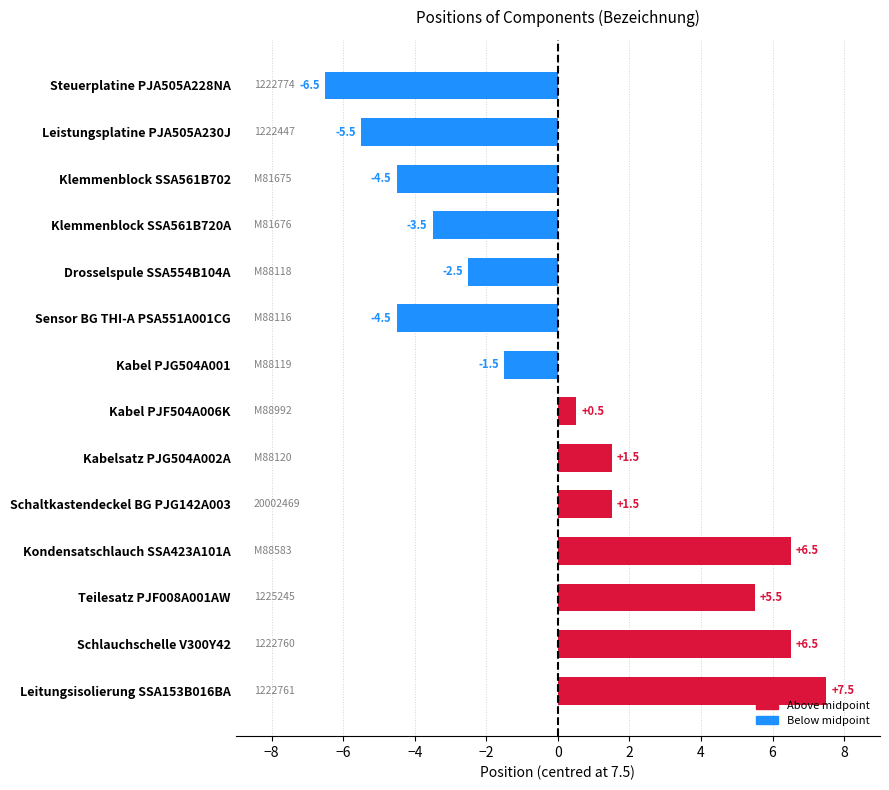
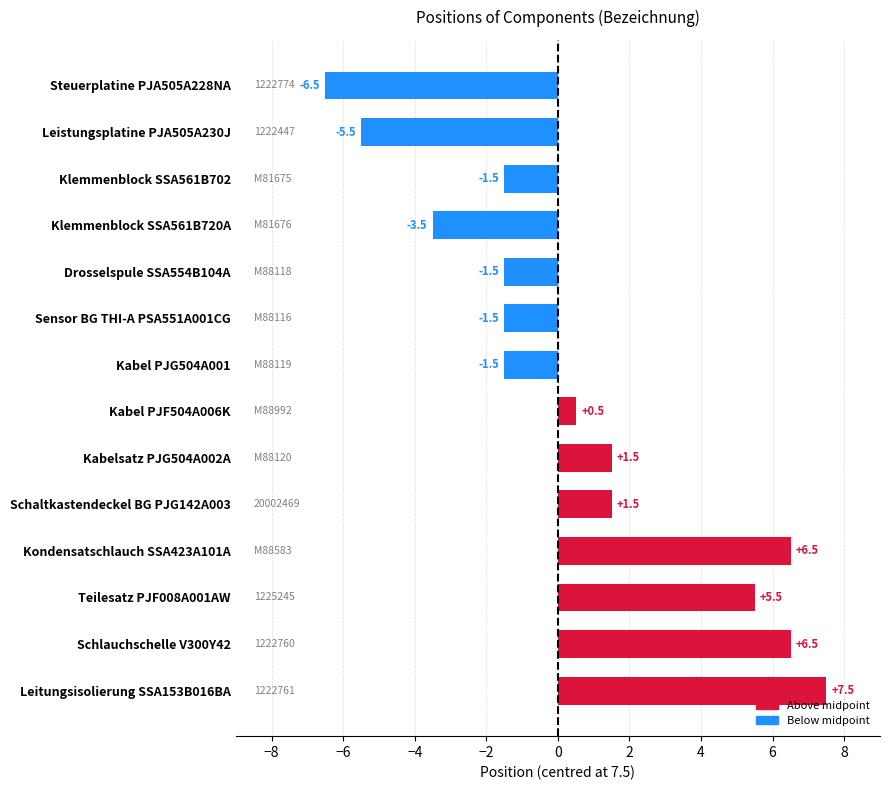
  {
    "Steuerplatine PJA505A228NA": "-6.5",
    "Leistungsplatine PJA505A230J": "-5.5",
-   "Klemmenblock SSA561B702": "-4.5",
+   "Klemmenblock SSA561B702": "-1.5",
    "Klemmenblock SSA561B720A": "-3.5",
-   "Drosselspule SSA554B104A": "-2.5",
-   "Sensor BG THI-A PSA551A001CG": "-4.5",
+   "Drosselspule SSA554B104A": "-1.5",
+   "Sensor BG THI-A PSA551A001CG": "-1.5",
    "Kabel PJG504A001": "-1.5",
    "Kabel PJF504A006K": "+0.5",
    "Kabelsatz PJG504A002A": "+1.5",
    "Schaltkastendeckel BG PJG142A003": "+1.5",
    "Kondensatschlauch SSA423A101A": "+6.5",
    "Teilesatz PJF008A001AW": "+5.5",
    "Schlauchschelle V300Y42": "+6.5",
    "Leitungsisolierung SSA153B016BA": "+7.5"
  }
